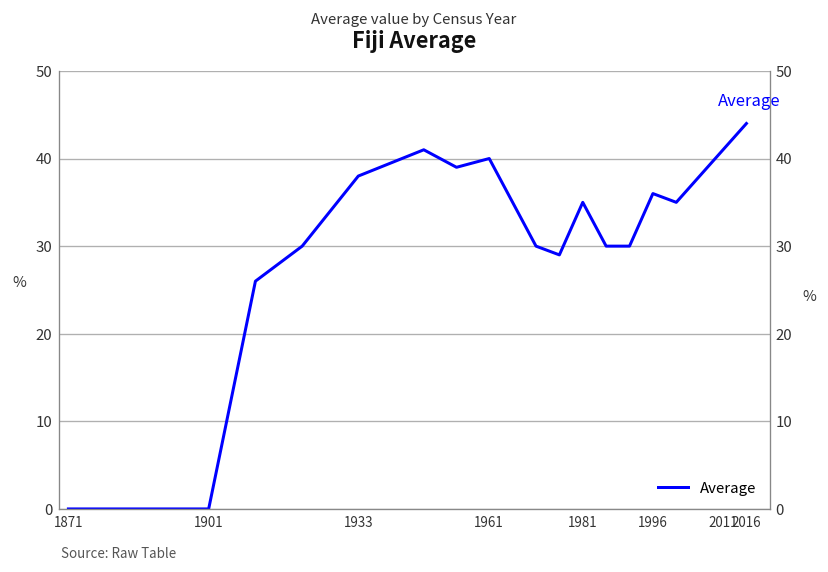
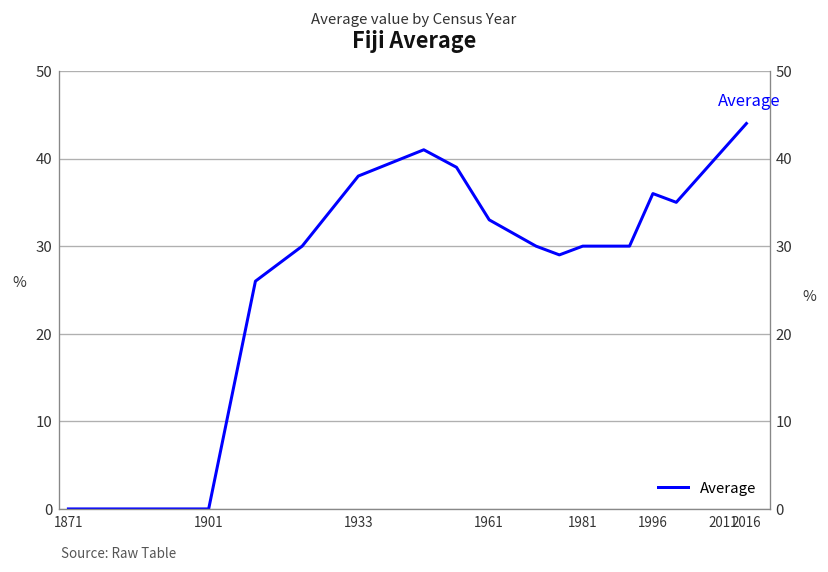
  {
    "1871": 0,
    "1901": 0,
    "1933": 38,
-   "1961": 40,
-   "1981": 35,
+   "1961": 33,
+   "1981": 30,
    "1996": 36
  }
